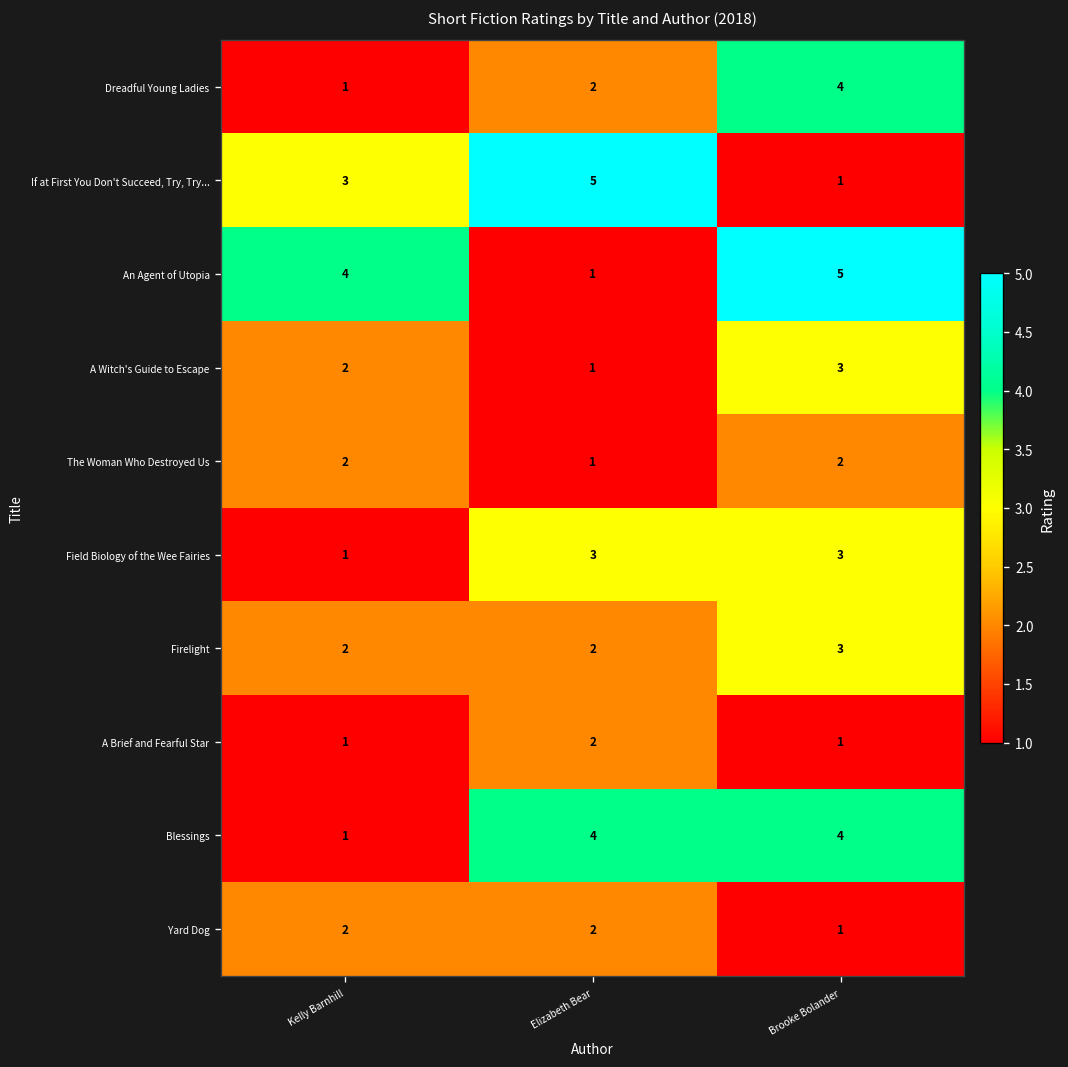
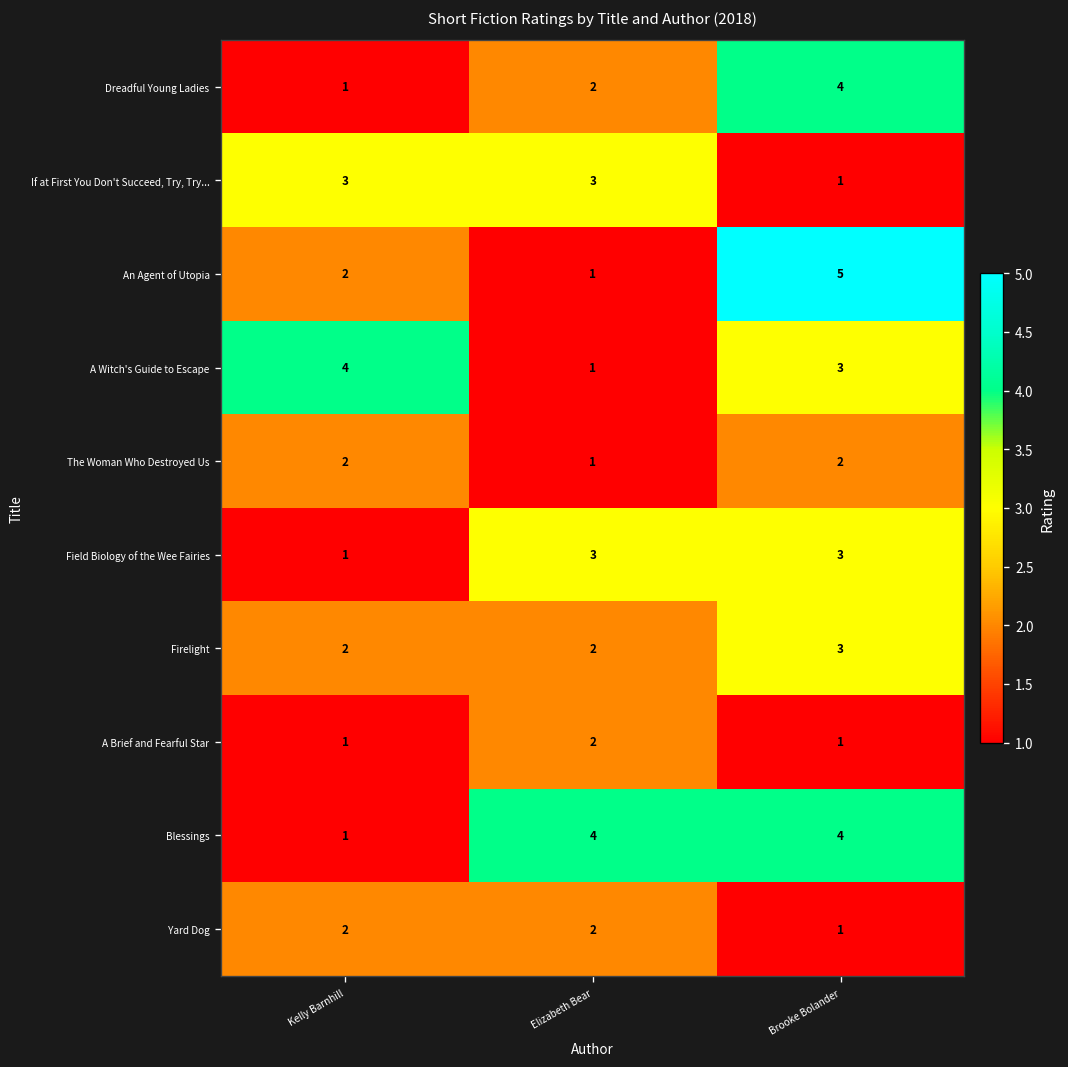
  {
    "Dreadful Young Ladies": {
      "Kelly Barnhill": 1,
      "Elizabeth Bear": 2,
      "Brooke Bolander": 4
    },
    "If at First You Don't Succeed, Try, Try...": {
      "Kelly Barnhill": 3,
-     "Elizabeth Bear": 5,
+     "Elizabeth Bear": 3,
      "Brooke Bolander": 1
    },
    "An Agent of Utopia": {
-     "Kelly Barnhill": 4,
+     "Kelly Barnhill": 2,
      "Elizabeth Bear": 1,
      "Brooke Bolander": 5
    },
    "A Witch's Guide to Escape": {
-     "Kelly Barnhill": 2,
+     "Kelly Barnhill": 4,
      "Elizabeth Bear": 1,
      "Brooke Bolander": 3
    },
    "The Woman Who Destroyed Us": {
      "Kelly Barnhill": 2,
      "Elizabeth Bear": 1,
      "Brooke Bolander": 2
    },
    "Field Biology of the Wee Fairies": {
      "Kelly Barnhill": 1,
      "Elizabeth Bear": 3,
      "Brooke Bolander": 3
    },
    "Firelight": {
      "Kelly Barnhill": 2,
      "Elizabeth Bear": 2,
      "Brooke Bolander": 3
    },
    "A Brief and Fearful Star": {
      "Kelly Barnhill": 1,
      "Elizabeth Bear": 2,
      "Brooke Bolander": 1
    },
    "Blessings": {
      "Kelly Barnhill": 1,
      "Elizabeth Bear": 4,
      "Brooke Bolander": 4
    },
    "Yard Dog": {
      "Kelly Barnhill": 2,
      "Elizabeth Bear": 2,
      "Brooke Bolander": 1
    }
  }
